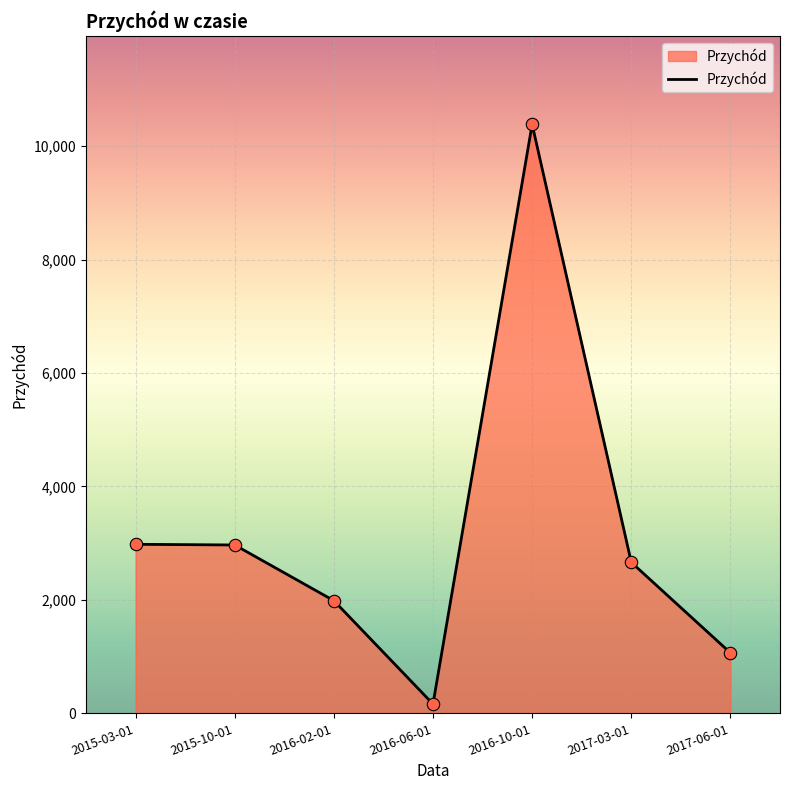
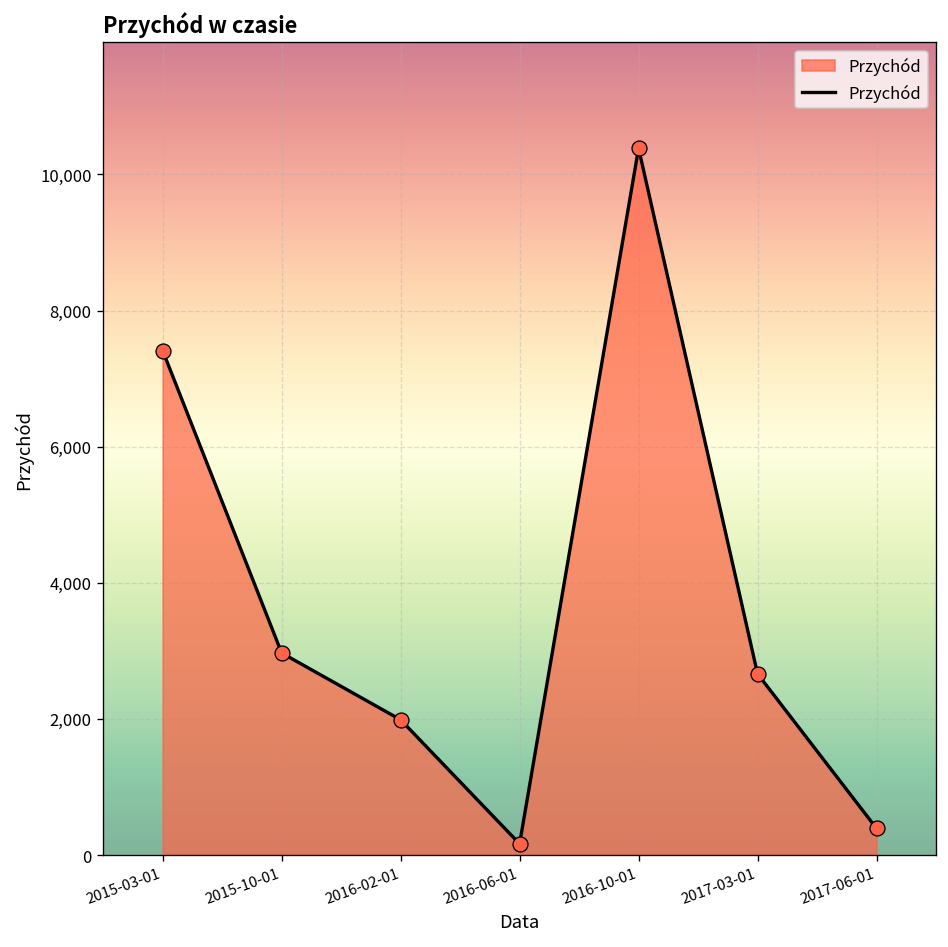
  {
-   "2015-03-01": "3,000",
+   "2015-03-01": "7,400",
    "2015-10-01": "3,000",
    "2016-02-01": "2,000",
    "2016-06-01": "200",
    "2016-10-01": "10,400",
    "2017-03-01": "2,700",
-   "2017-06-01": "1,100"
+   "2017-06-01": "400"
  }
